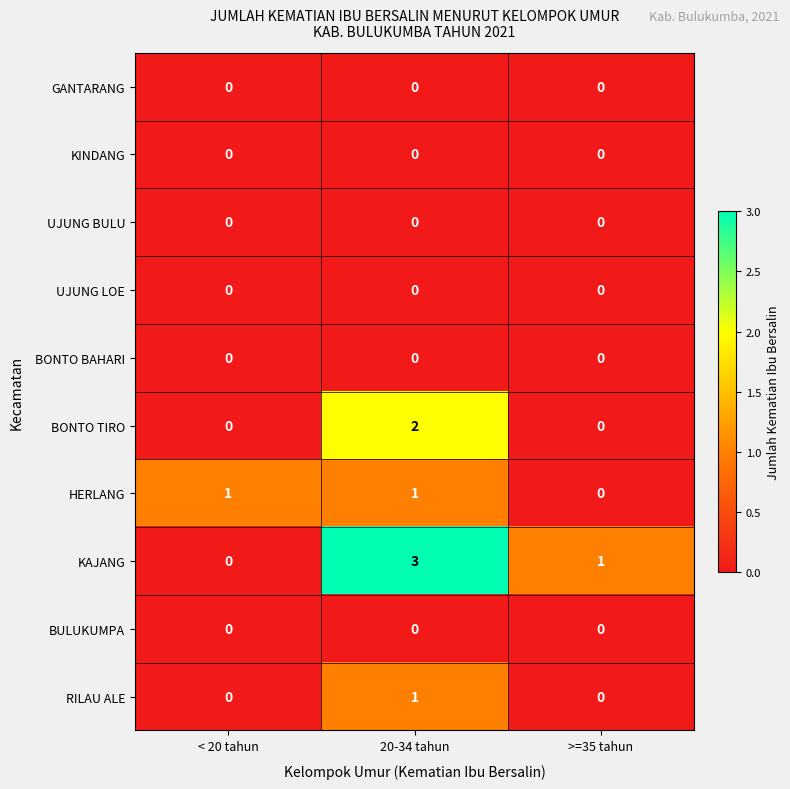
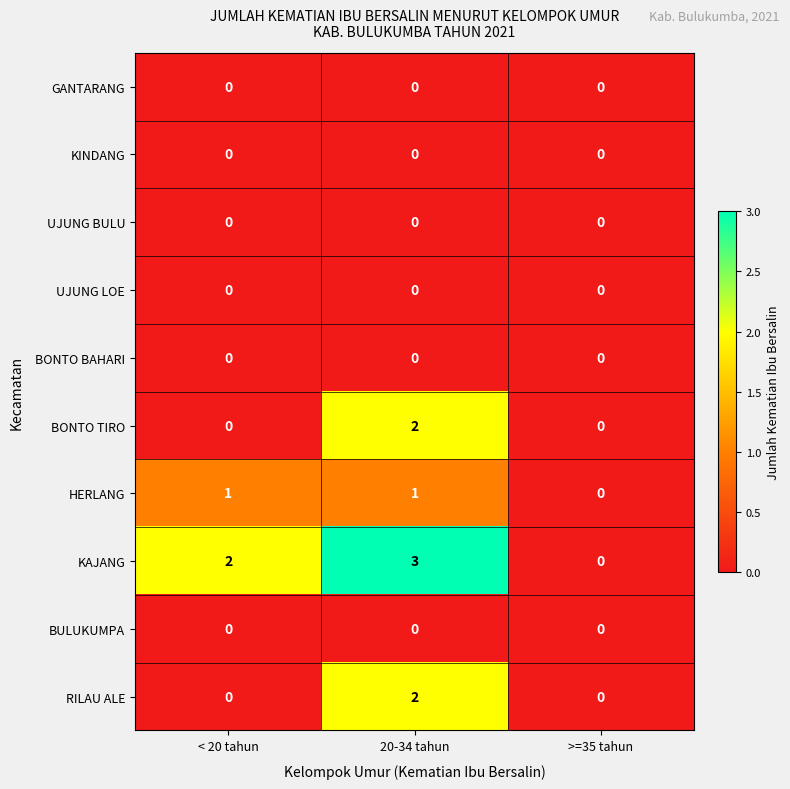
  {
    "GANTARANG": {
      "< 20 tahun": 0,
      "20-34 tahun": 0,
      ">=35 tahun": 0
    },
    "KINDANG": {
      "< 20 tahun": 0,
      "20-34 tahun": 0,
      ">=35 tahun": 0
    },
    "UJUNG BULU": {
      "< 20 tahun": 0,
      "20-34 tahun": 0,
      ">=35 tahun": 0
    },
    "UJUNG LOE": {
      "< 20 tahun": 0,
      "20-34 tahun": 0,
      ">=35 tahun": 0
    },
    "BONTO BAHARI": {
      "< 20 tahun": 0,
      "20-34 tahun": 0,
      ">=35 tahun": 0
    },
    "BONTO TIRO": {
      "< 20 tahun": 0,
      "20-34 tahun": 2,
      ">=35 tahun": 0
    },
    "HERLANG": {
      "< 20 tahun": 1,
      "20-34 tahun": 1,
      ">=35 tahun": 0
    },
    "KAJANG": {
-     "< 20 tahun": 0,
+     "< 20 tahun": 2,
      "20-34 tahun": 3,
-     ">=35 tahun": 1
+     ">=35 tahun": 0
    },
    "BULUKUMPA": {
      "< 20 tahun": 0,
      "20-34 tahun": 0,
      ">=35 tahun": 0
    },
    "RILAU ALE": {
      "< 20 tahun": 0,
-     "20-34 tahun": 1,
+     "20-34 tahun": 2,
      ">=35 tahun": 0
    }
  }
